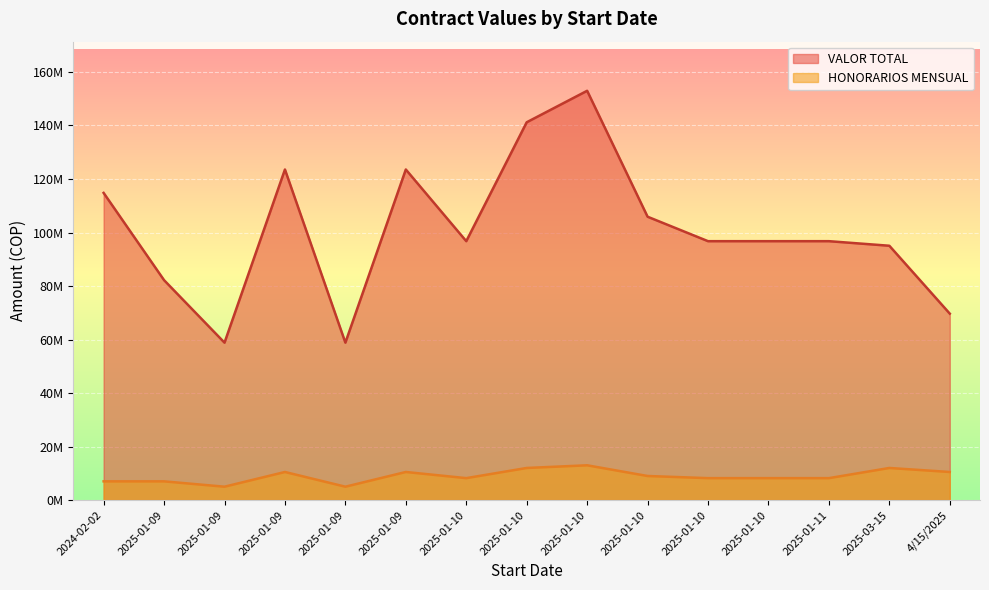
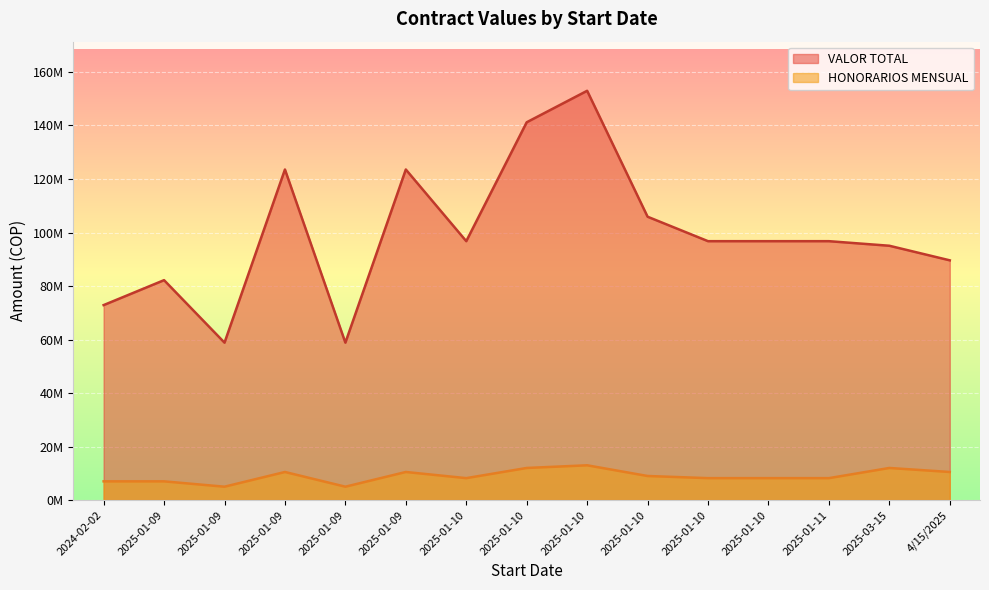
  {
    "VALOR TOTAL": {
-     "2024-02-02": 115000000,
+     "2024-02-02": 73000000,
      "2025-01-11": 97000000,
      "2025-03-15": 95000000,
-     "4/15/2025": 70000000
+     "4/15/2025": 90000000
    },
    "HONORARIOS MENSUAL": {
      "2024-02-02": 7000000,
      "2025-01-11": 8000000,
      "2025-03-15": 12000000,
      "4/15/2025": 11000000
    }
  }
